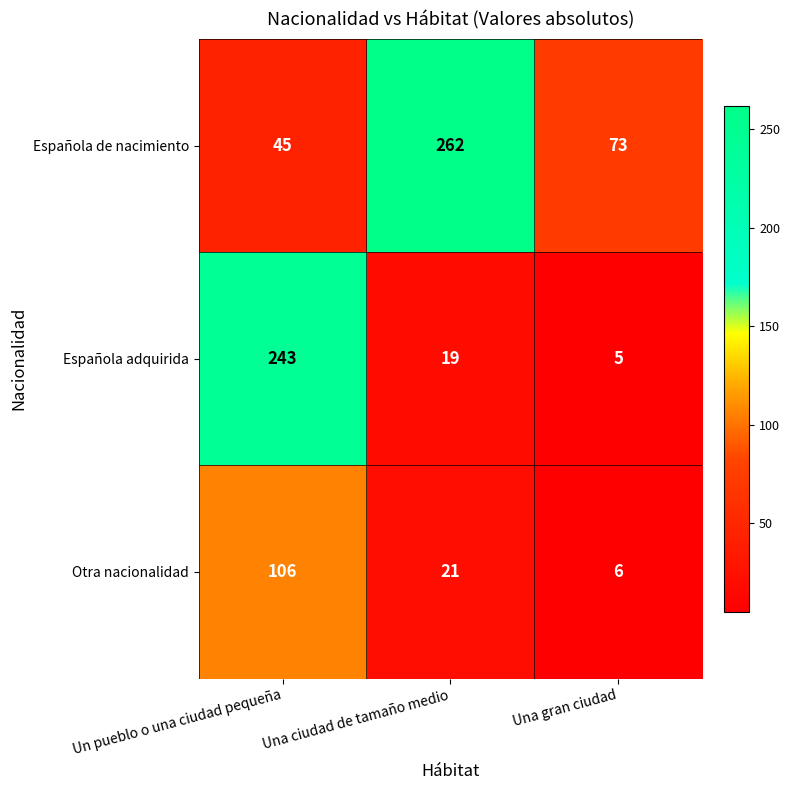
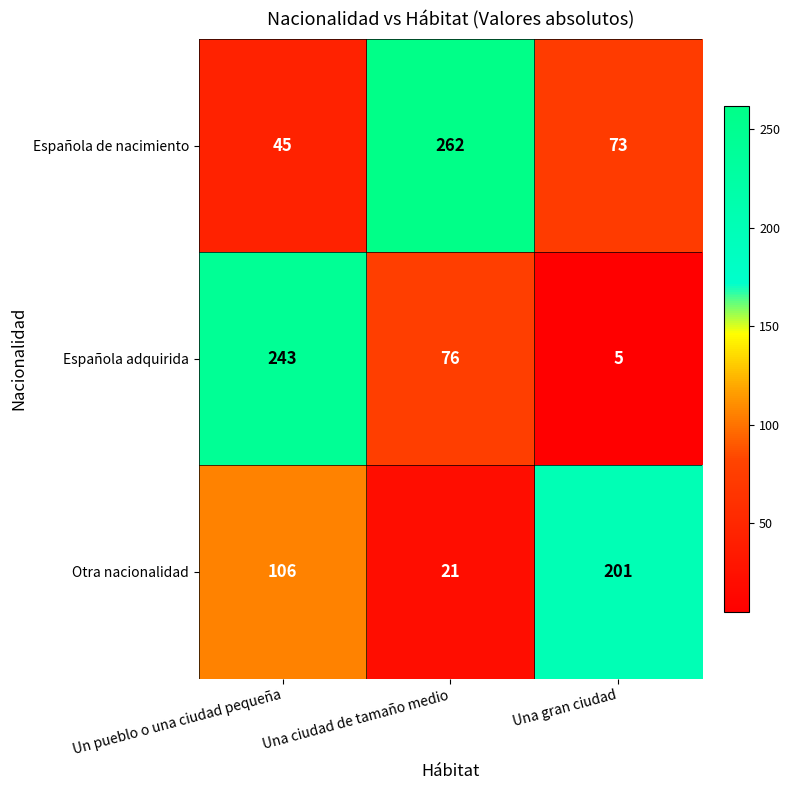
  {
    "Española de nacimiento": {
      "Un pueblo o una ciudad pequeña": 45,
      "Una ciudad de tamaño medio": 262,
      "Una gran ciudad": 73
    },
    "Española adquirida": {
      "Un pueblo o una ciudad pequeña": 243,
-     "Una ciudad de tamaño medio": 19,
+     "Una ciudad de tamaño medio": 76,
      "Una gran ciudad": 5
    },
    "Otra nacionalidad": {
      "Un pueblo o una ciudad pequeña": 106,
      "Una ciudad de tamaño medio": 21,
-     "Una gran ciudad": 6
+     "Una gran ciudad": 201
    }
  }
